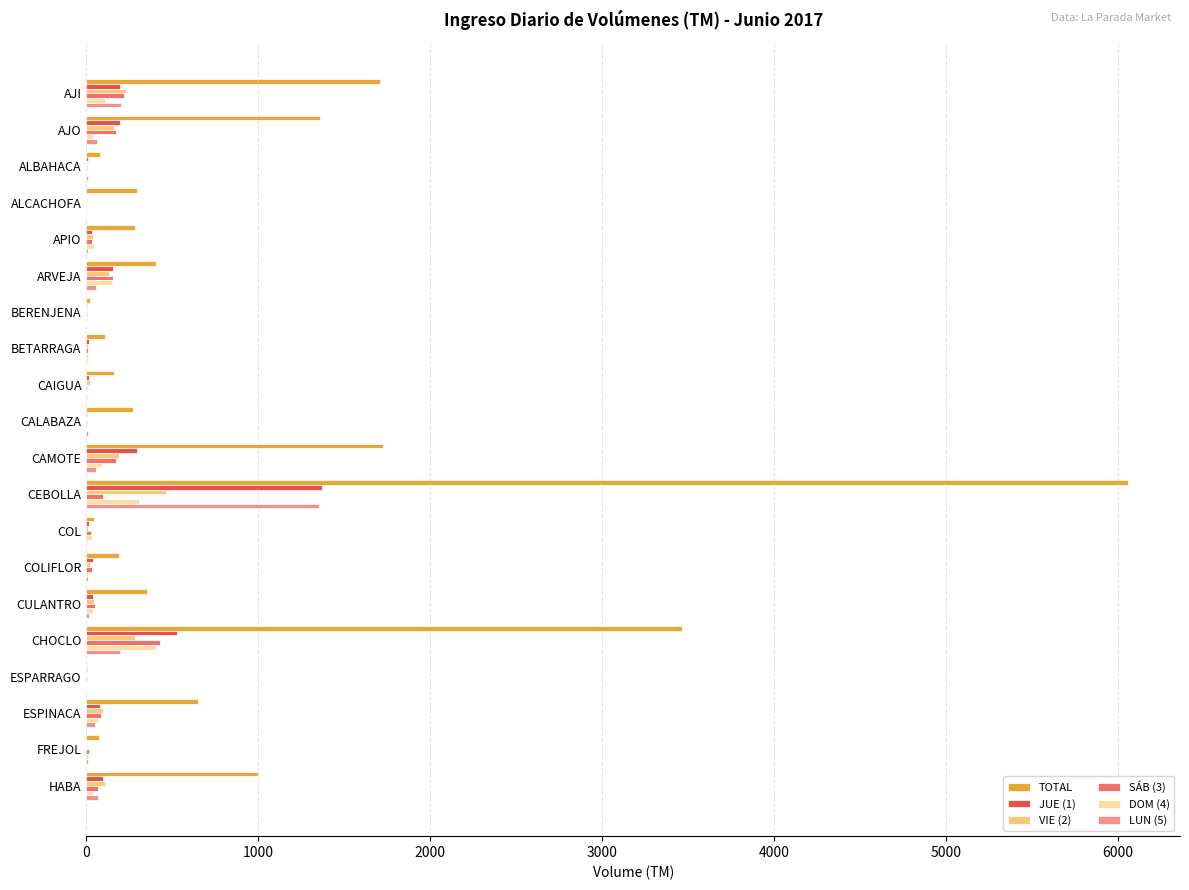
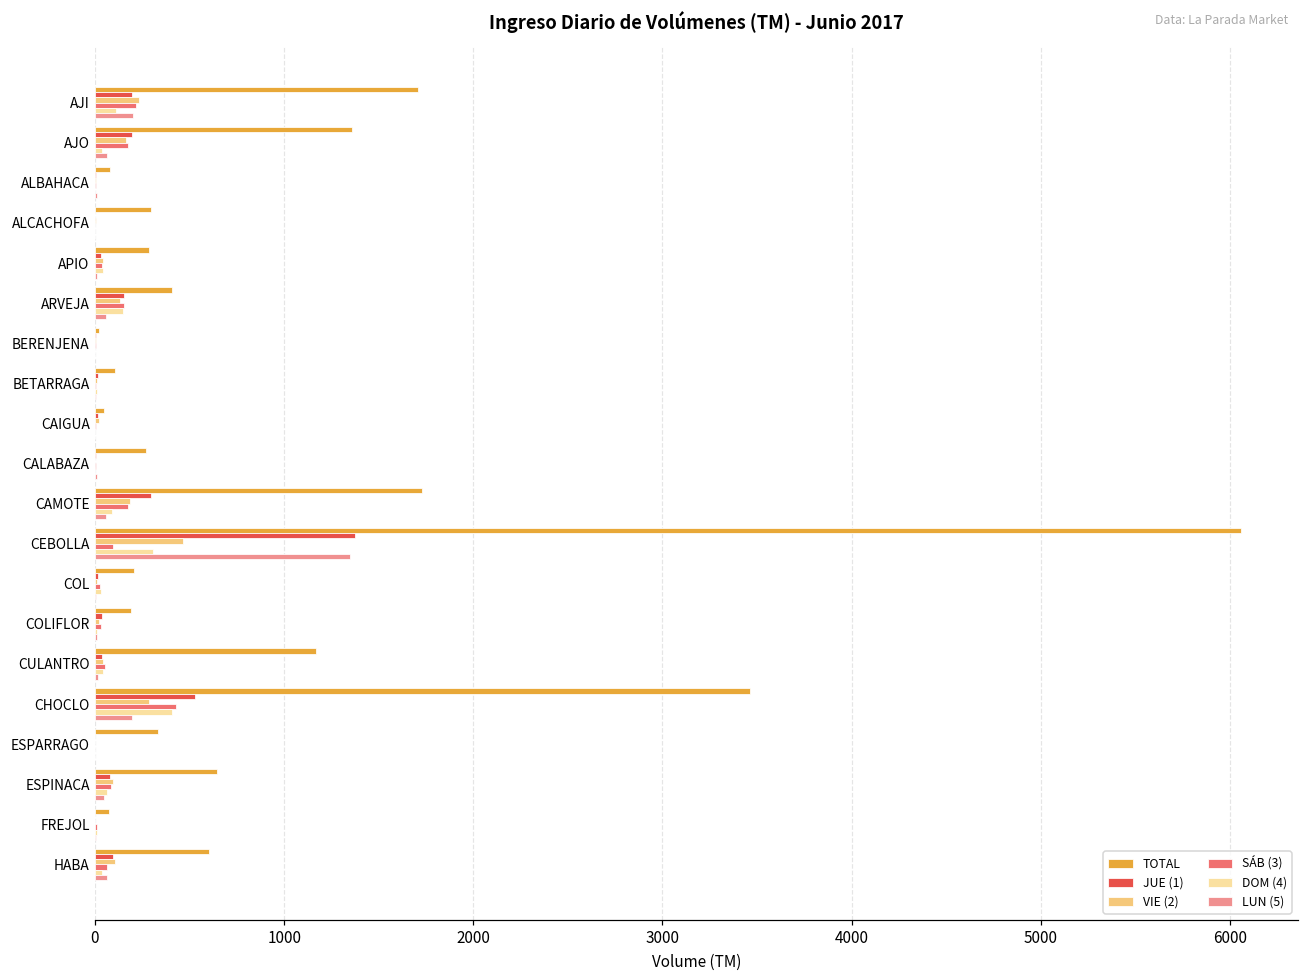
  {
    "TOTAL": {
      "AJI": 1710,
      "AJO": 1360,
      "ALBAHACA": 80,
      "ALCACHOFA": 300,
      "APIO": 280,
      "ARVEJA": 410,
      "BERENJENA": 20,
      "BETARRAGA": 110,
-     "CAIGUA": 160,
+     "CAIGUA": 50,
      "CALABAZA": 270,
      "CAMOTE": 1730,
      "CEBOLLA": 6060,
-     "COL": 40,
+     "COL": 210,
      "COLIFLOR": 190,
-     "CULANTRO": 350,
+     "CULANTRO": 1170,
      "CHOCLO": 3460,
-     "ESPARRAGO": 10,
+     "ESPARRAGO": 330,
      "ESPINACA": 650,
      "FREJOL": 70,
-     "HABA": 1000
+     "HABA": 600
    }
  }
